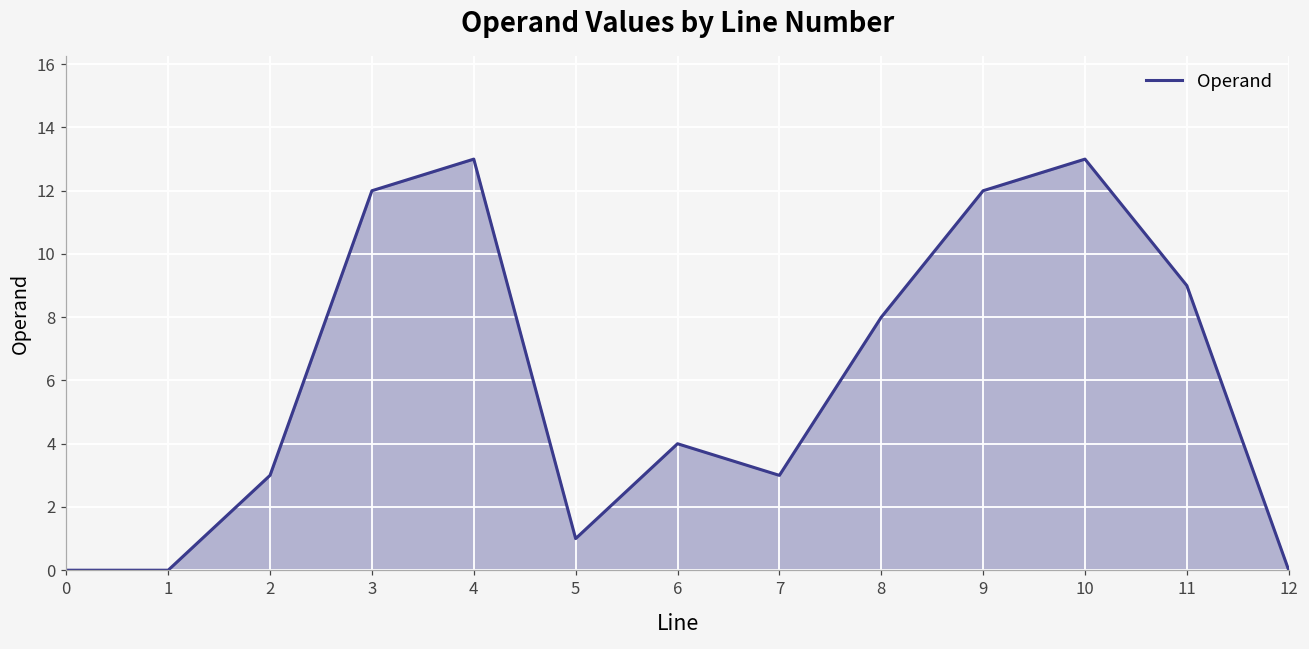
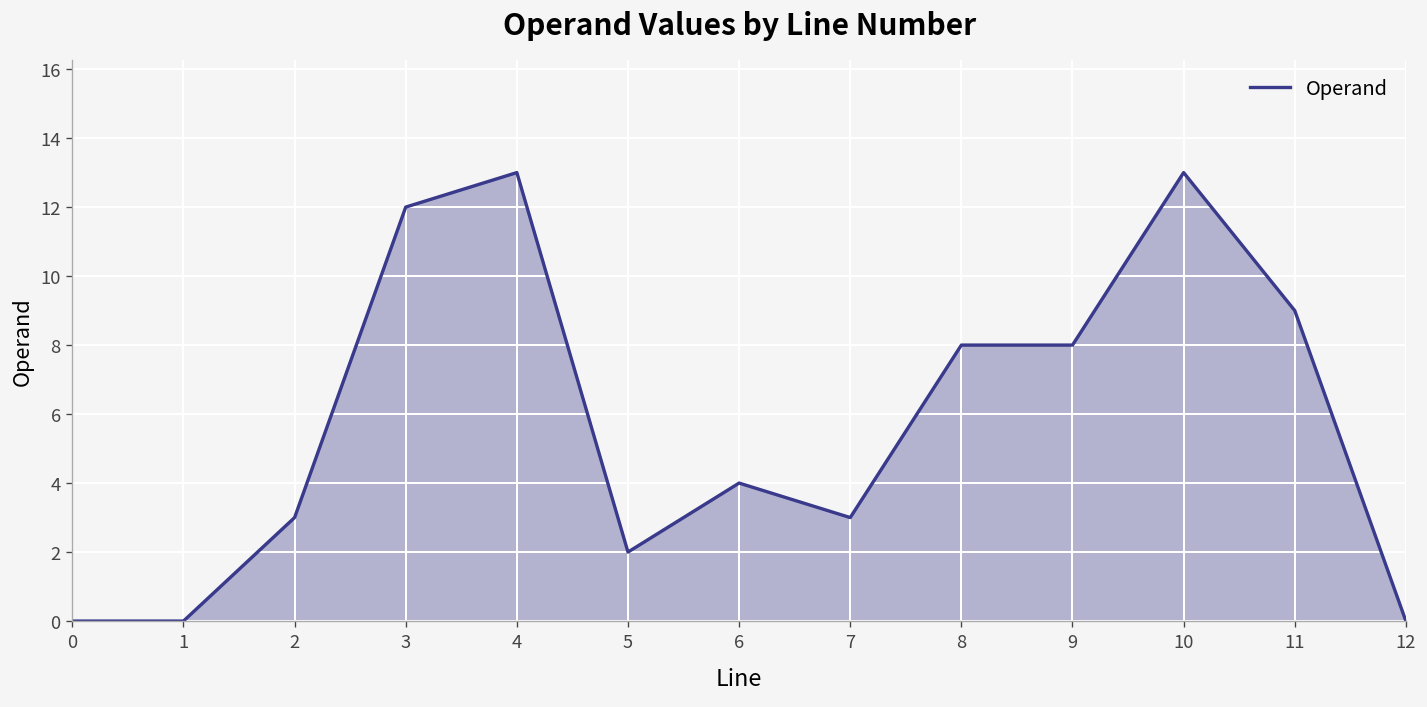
  {
    "0": 0,
    "1": 0,
    "2": 3,
    "3": 12,
    "4": 13,
-   "5": 1,
+   "5": 2,
    "6": 4,
    "7": 3,
    "8": 8,
-   "9": 12,
+   "9": 8,
    "10": 13,
    "11": 9,
    "12": 0
  }
